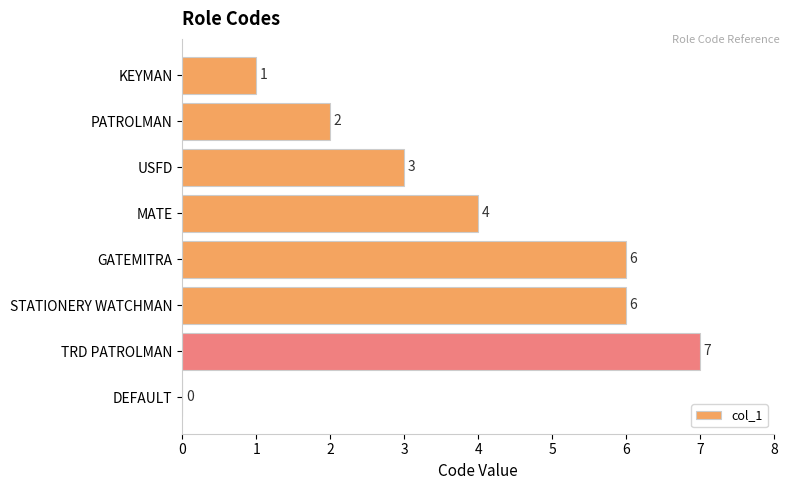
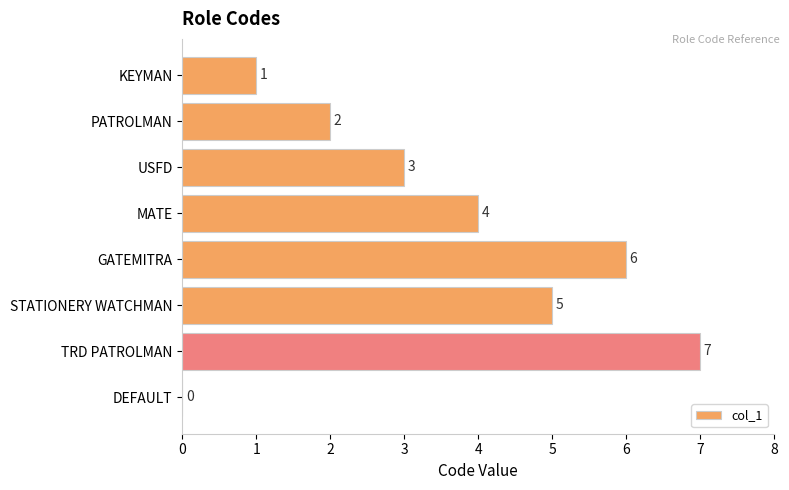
  {
    "KEYMAN": 1,
    "PATROLMAN": 2,
    "USFD": 3,
    "MATE": 4,
    "GATEMITRA": 6,
-   "STATIONERY WATCHMAN": 6,
+   "STATIONERY WATCHMAN": 5,
    "TRD PATROLMAN": 7,
    "DEFAULT": 0
  }
